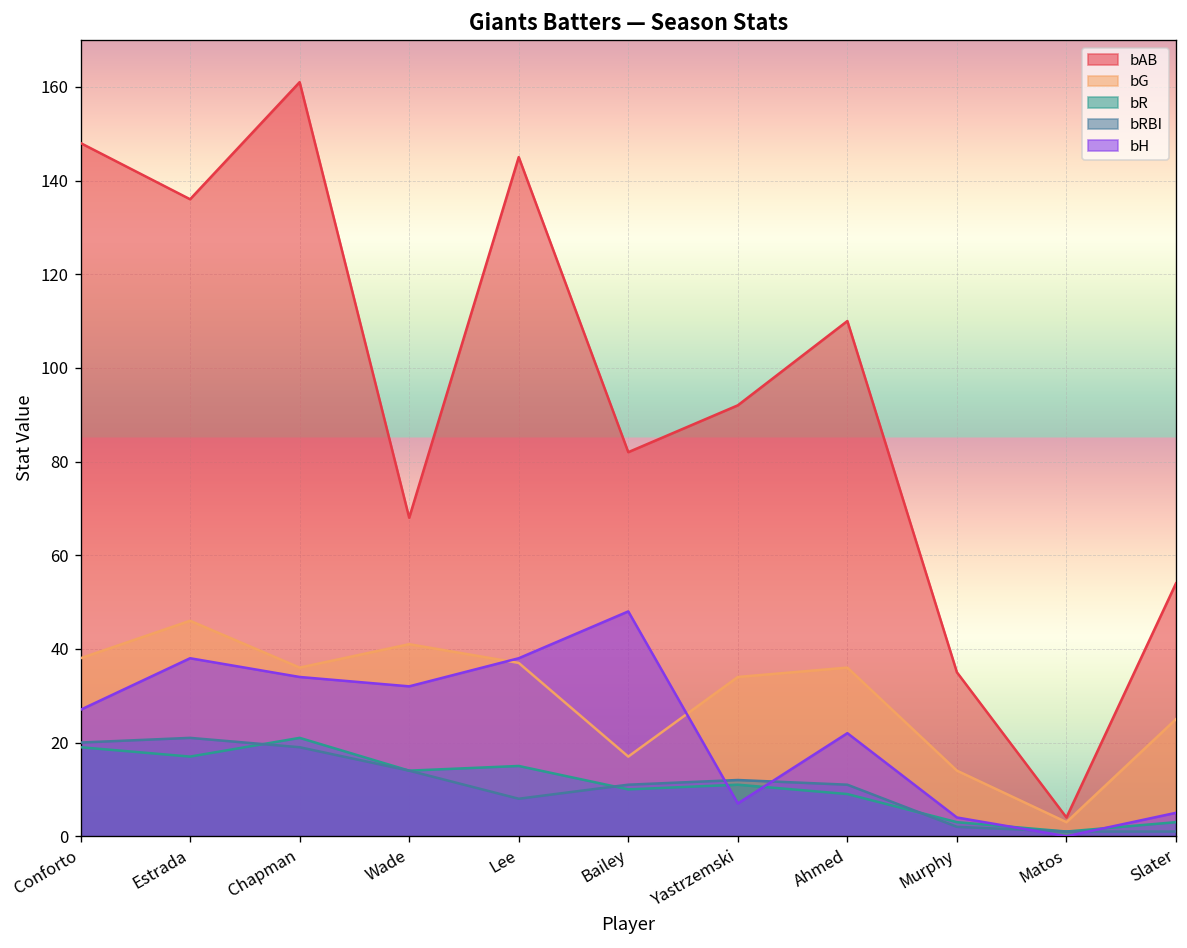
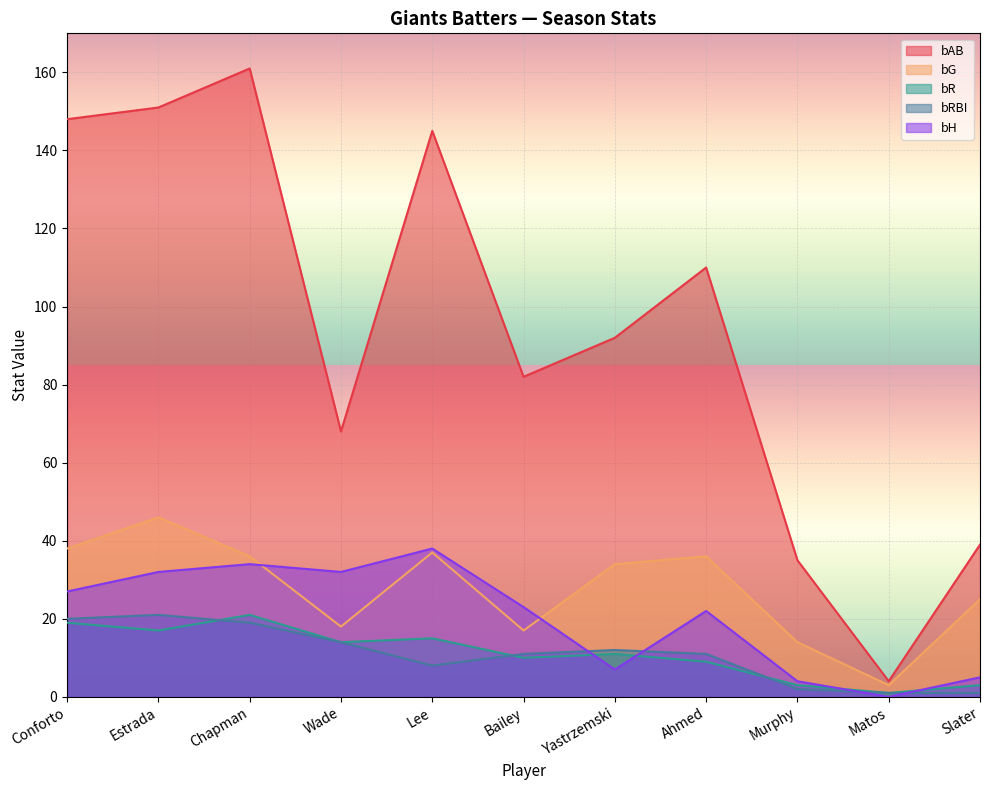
  {
    "bAB": {
      "Conforto": 148,
-     "Estrada": 136,
+     "Estrada": 151,
      "Chapman": 161,
      "Wade": 68,
      "Lee": 145,
      "Bailey": 82,
      "Yastrzemski": 92,
      "Ahmed": 110,
      "Murphy": 35,
      "Matos": 4,
-     "Slater": 54
+     "Slater": 39
    },
    "bG": {
      "Conforto": 38,
      "Estrada": 46,
      "Chapman": 36,
-     "Wade": 41,
+     "Wade": 18,
      "Lee": 37,
      "Bailey": 17,
      "Yastrzemski": 34,
      "Ahmed": 36,
      "Murphy": 14,
      "Matos": 3,
      "Slater": 25
    },
    "bH": {
      "Conforto": 27,
-     "Estrada": 38,
+     "Estrada": 32,
      "Chapman": 34,
      "Wade": 32,
      "Lee": 38,
-     "Bailey": 48,
+     "Bailey": 23,
      "Yastrzemski": 7,
      "Ahmed": 22,
      "Murphy": 4,
      "Matos": 0,
      "Slater": 5
    }
  }
